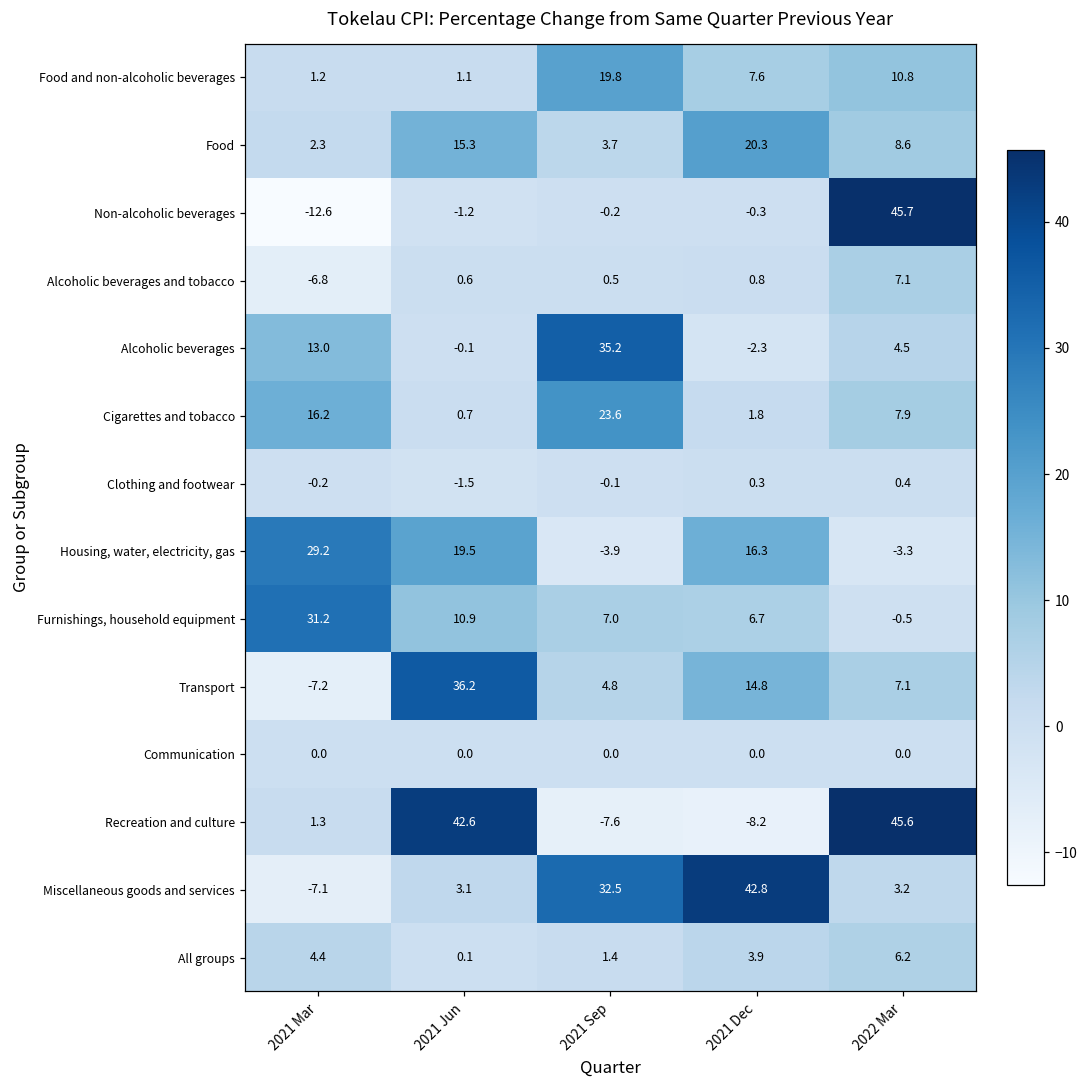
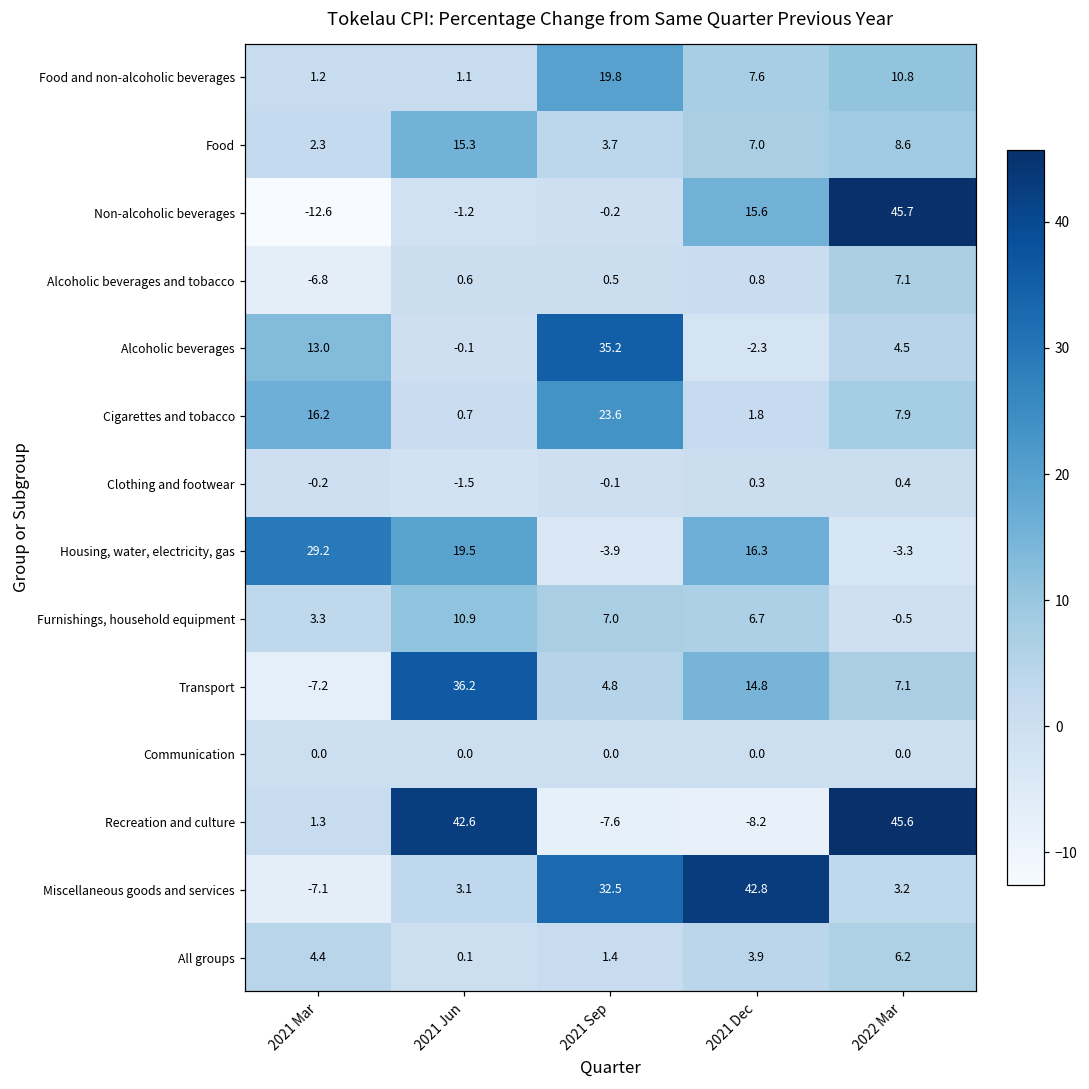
  {
    "Food and non-alcoholic beverages": {
      "2021 Mar": 1.2,
      "2021 Jun": 1.1,
      "2021 Sep": 19.8,
      "2021 Dec": 7.6,
      "2022 Mar": 10.8
    },
    "Food": {
      "2021 Mar": 2.3,
      "2021 Jun": 15.3,
      "2021 Sep": 3.7,
-     "2021 Dec": 20.3,
+     "2021 Dec": 7.0,
      "2022 Mar": 8.6
    },
    "Non-alcoholic beverages": {
      "2021 Mar": -12.6,
      "2021 Jun": -1.2,
      "2021 Sep": -0.2,
-     "2021 Dec": -0.3,
+     "2021 Dec": 15.6,
      "2022 Mar": 45.7
    },
    "Alcoholic beverages and tobacco": {
      "2021 Mar": -6.8,
      "2021 Jun": 0.6,
      "2021 Sep": 0.5,
      "2021 Dec": 0.8,
      "2022 Mar": 7.1
    },
    "Alcoholic beverages": {
      "2021 Mar": 13.0,
      "2021 Jun": -0.1,
      "2021 Sep": 35.2,
      "2021 Dec": -2.3,
      "2022 Mar": 4.5
    },
    "Cigarettes and tobacco": {
      "2021 Mar": 16.2,
      "2021 Jun": 0.7,
      "2021 Sep": 23.6,
      "2021 Dec": 1.8,
      "2022 Mar": 7.9
    },
    "Clothing and footwear": {
      "2021 Mar": -0.2,
      "2021 Jun": -1.5,
      "2021 Sep": -0.1,
      "2021 Dec": 0.3,
      "2022 Mar": 0.4
    },
    "Housing, water, electricity, gas": {
      "2021 Mar": 29.2,
      "2021 Jun": 19.5,
      "2021 Sep": -3.9,
      "2021 Dec": 16.3,
      "2022 Mar": -3.3
    },
    "Furnishings, household equipment": {
-     "2021 Mar": 31.2,
+     "2021 Mar": 3.3,
      "2021 Jun": 10.9,
      "2021 Sep": 7.0,
      "2021 Dec": 6.7,
      "2022 Mar": -0.5
    },
    "Transport": {
      "2021 Mar": -7.2,
      "2021 Jun": 36.2,
      "2021 Sep": 4.8,
      "2021 Dec": 14.8,
      "2022 Mar": 7.1
    },
    "Communication": {
      "2021 Mar": 0.0,
      "2021 Jun": 0.0,
      "2021 Sep": 0.0,
      "2021 Dec": 0.0,
      "2022 Mar": 0.0
    },
    "Recreation and culture": {
      "2021 Mar": 1.3,
      "2021 Jun": 42.6,
      "2021 Sep": -7.6,
      "2021 Dec": -8.2,
      "2022 Mar": 45.6
    },
    "Miscellaneous goods and services": {
      "2021 Mar": -7.1,
      "2021 Jun": 3.1,
      "2021 Sep": 32.5,
      "2021 Dec": 42.8,
      "2022 Mar": 3.2
    },
    "All groups": {
      "2021 Mar": 4.4,
      "2021 Jun": 0.1,
      "2021 Sep": 1.4,
      "2021 Dec": 3.9,
      "2022 Mar": 6.2
    }
  }
